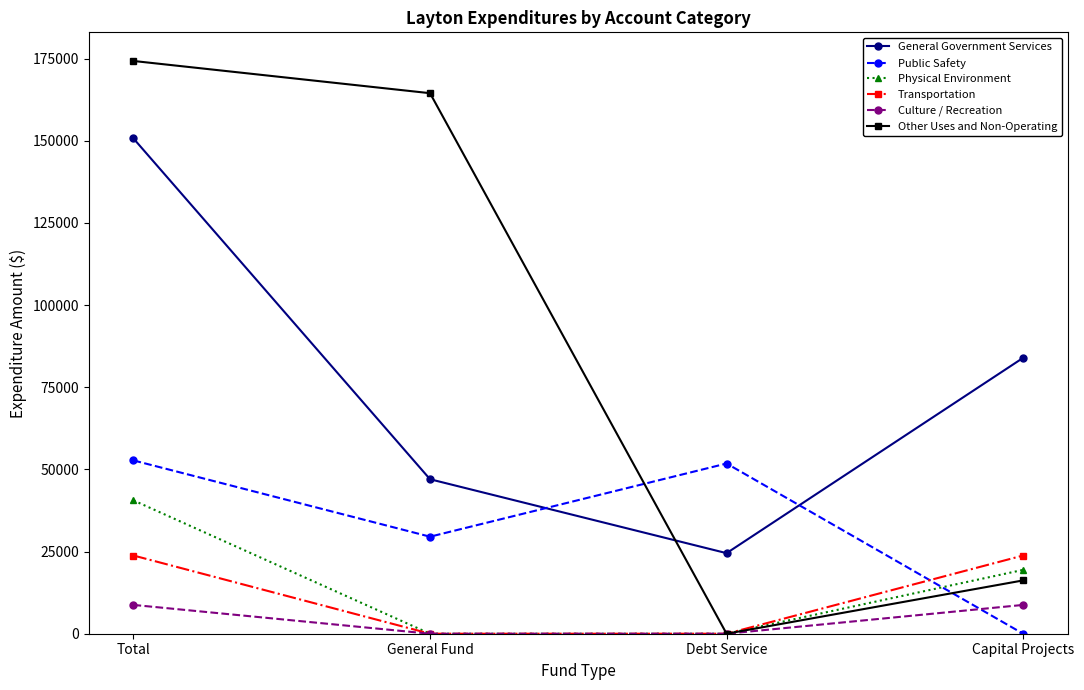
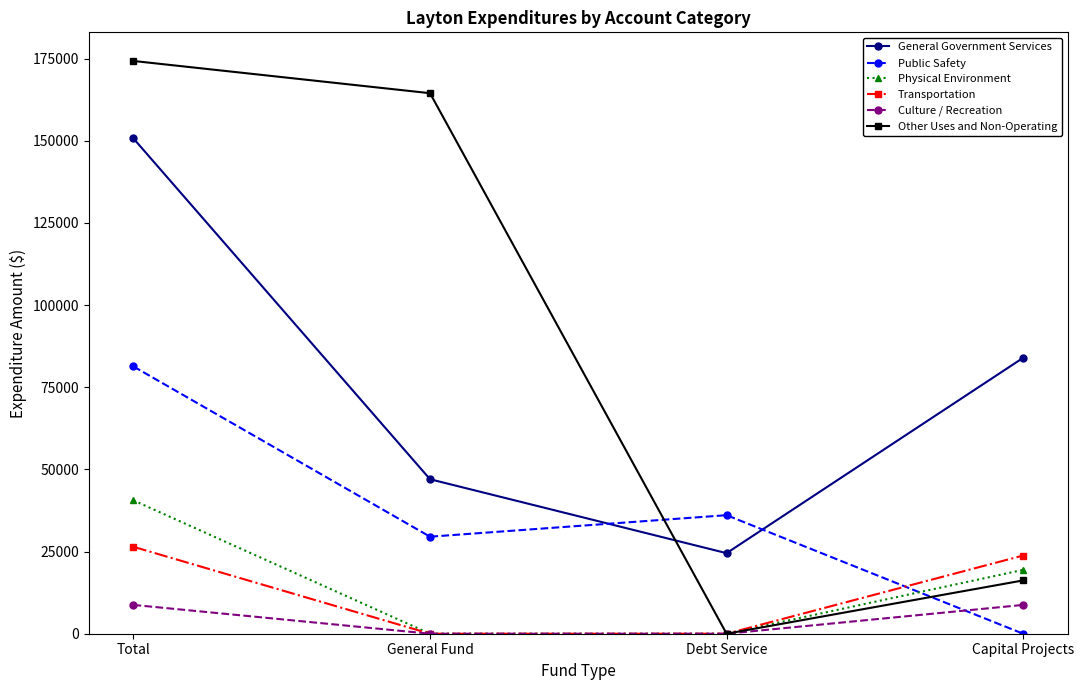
  {
    "General Government Services": {
      "Total": 151000,
      "General Fund": 47000,
      "Debt Service": 25000,
      "Capital Projects": 84000
    },
    "Public Safety": {
-     "Total": 53000,
+     "Total": 81000,
      "General Fund": 30000,
-     "Debt Service": 52000,
+     "Debt Service": 36000,
      "Capital Projects": 0
    },
    "Physical Environment": {
      "Total": 41000,
      "Capital Projects": 19000
    },
    "Transportation": {
-     "Total": 24000,
+     "Total": 26000,
      "Capital Projects": 24000
    },
    "Culture / Recreation": {
      "Total": 9000,
      "Capital Projects": 9000
    },
    "Other Uses and Non-Operating": {
      "Total": 174000,
      "General Fund": 164000,
      "Capital Projects": 16000
    }
  }
